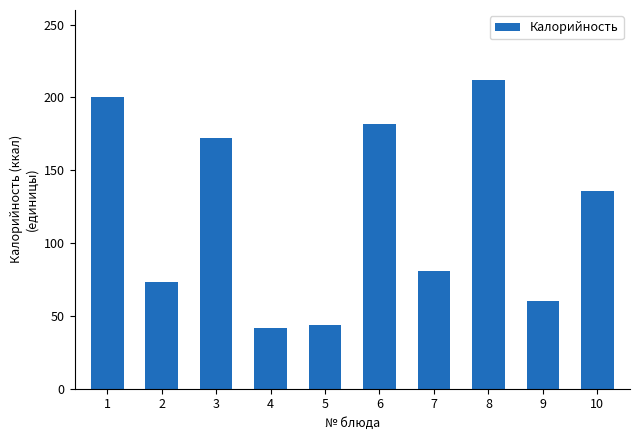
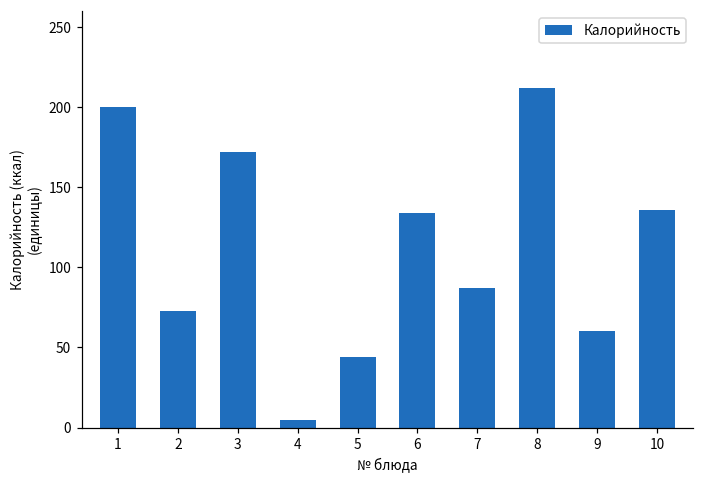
  {
    "1": 200,
    "2": 73,
    "3": 172,
-   "4": 42,
+   "4": 5,
    "5": 44,
-   "6": 182,
-   "7": 81,
+   "6": 134,
+   "7": 87,
    "8": 212,
    "9": 60,
    "10": 136
  }
